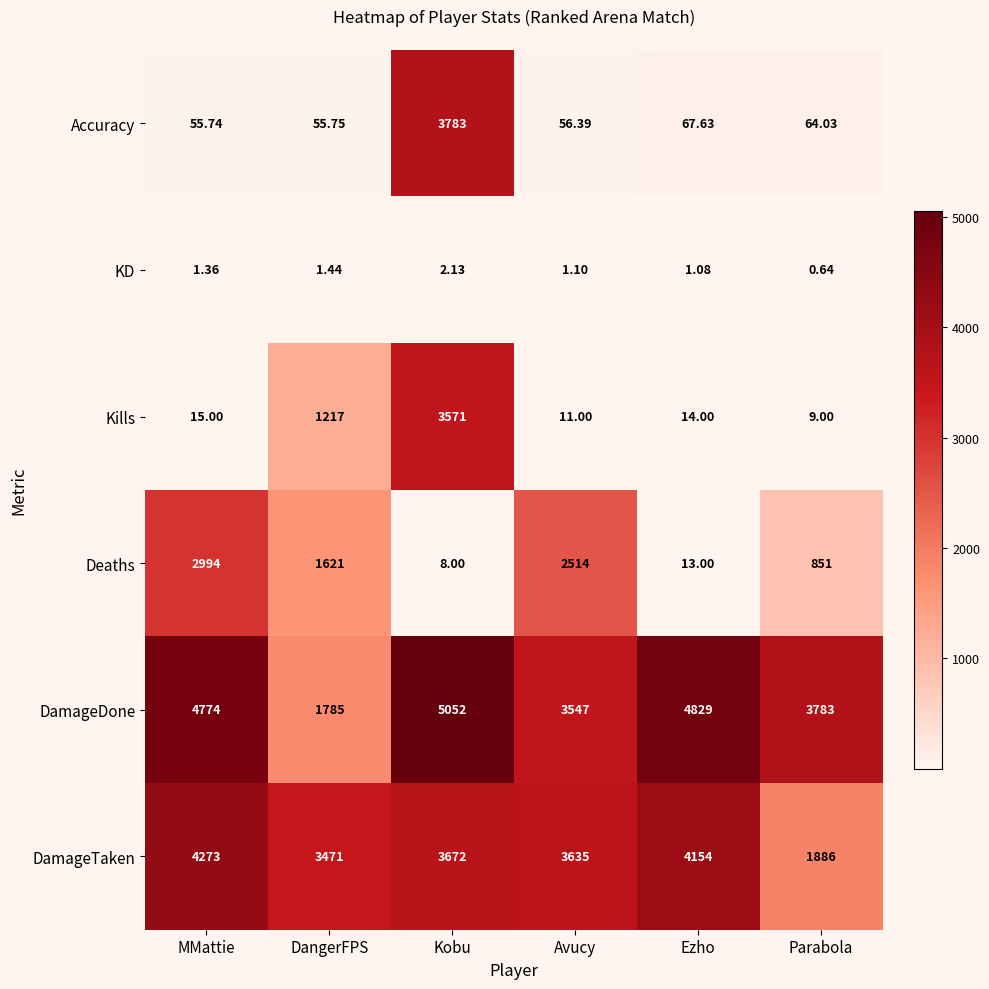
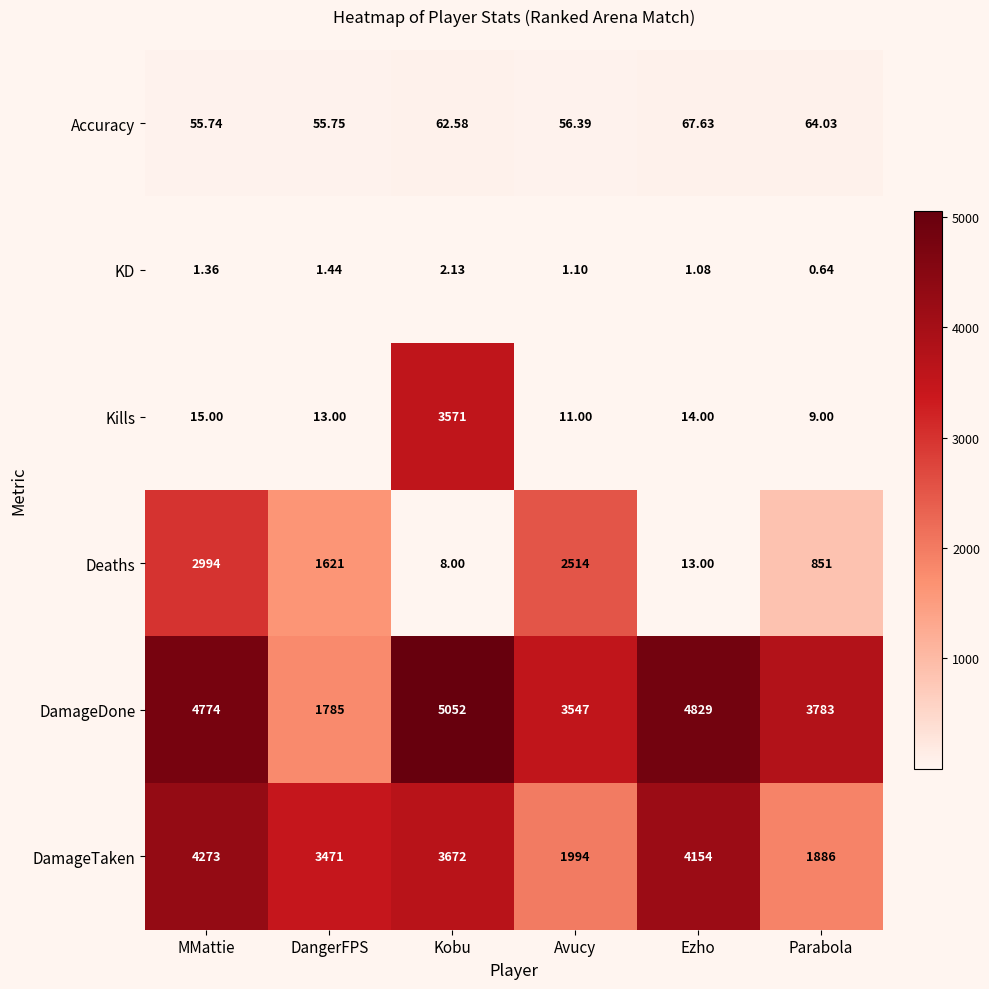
  {
    "Accuracy": {
      "MMattie": 55.74,
      "DangerFPS": 55.75,
-     "Kobu": 3783,
+     "Kobu": 62.58,
      "Avucy": 56.39,
      "Ezho": 67.63,
      "Parabola": 64.03
    },
    "KD": {
      "MMattie": 1.36,
      "DangerFPS": 1.44,
      "Kobu": 2.13,
      "Avucy": 1.10,
      "Ezho": 1.08,
      "Parabola": 0.64
    },
    "Kills": {
      "MMattie": 15.00,
-     "DangerFPS": 1217,
+     "DangerFPS": 13.00,
      "Kobu": 3571,
      "Avucy": 11.00,
      "Ezho": 14.00,
      "Parabola": 9.00
    },
    "Deaths": {
      "MMattie": 2994,
      "DangerFPS": 1621,
      "Kobu": 8.00,
      "Avucy": 2514,
      "Ezho": 13.00,
      "Parabola": 851
    },
    "DamageDone": {
      "MMattie": 4774,
      "DangerFPS": 1785,
      "Kobu": 5052,
      "Avucy": 3547,
      "Ezho": 4829,
      "Parabola": 3783
    },
    "DamageTaken": {
      "MMattie": 4273,
      "DangerFPS": 3471,
      "Kobu": 3672,
-     "Avucy": 3635,
+     "Avucy": 1994,
      "Ezho": 4154,
      "Parabola": 1886
    }
  }
